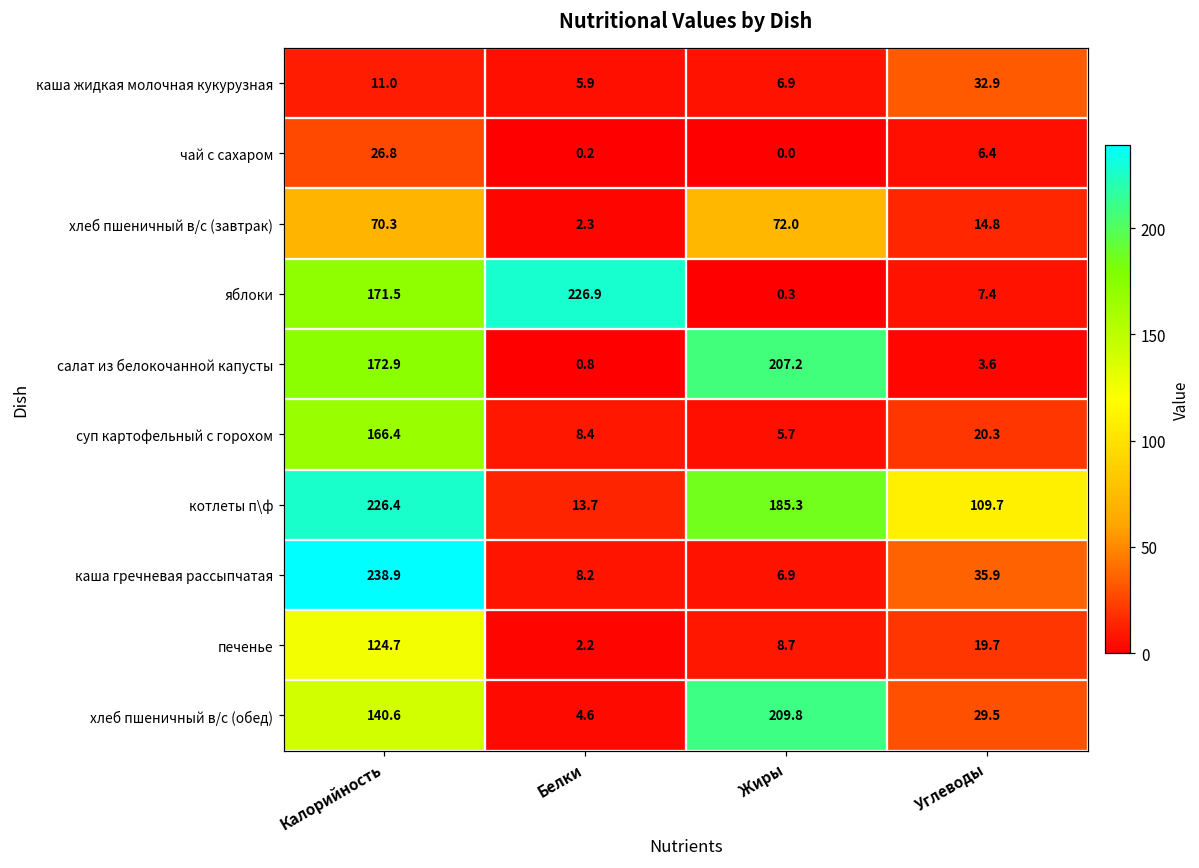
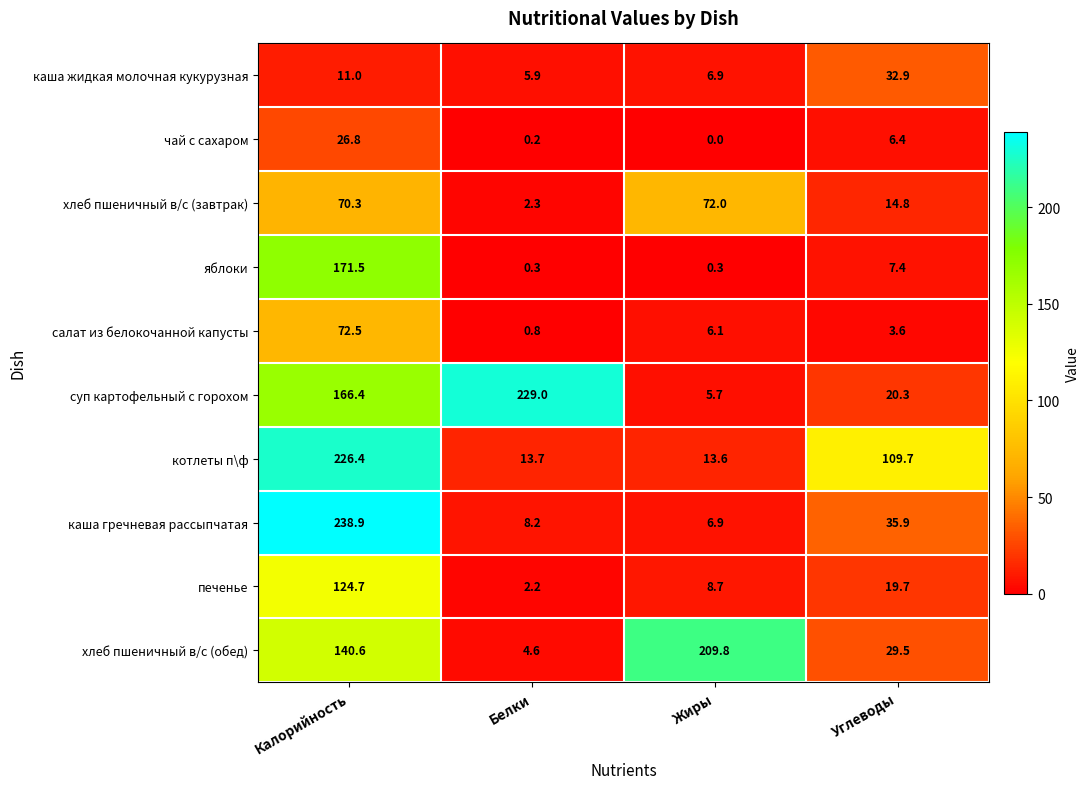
  {
    "каша жидкая молочная кукурузная": {
      "Калорийность": 11.0,
      "Белки": 5.9,
      "Жиры": 6.9,
      "Углеводы": 32.9
    },
    "чай с сахаром": {
      "Калорийность": 26.8,
      "Белки": 0.2,
      "Жиры": 0.0,
      "Углеводы": 6.4
    },
    "хлеб пшеничный в/с (завтрак)": {
      "Калорийность": 70.3,
      "Белки": 2.3,
      "Жиры": 72.0,
      "Углеводы": 14.8
    },
    "яблоки": {
      "Калорийность": 171.5,
-     "Белки": 226.9,
+     "Белки": 0.3,
      "Жиры": 0.3,
      "Углеводы": 7.4
    },
    "салат из белокочанной капусты": {
-     "Калорийность": 172.9,
+     "Калорийность": 72.5,
      "Белки": 0.8,
-     "Жиры": 207.2,
+     "Жиры": 6.1,
      "Углеводы": 3.6
    },
    "суп картофельный с горохом": {
      "Калорийность": 166.4,
-     "Белки": 8.4,
+     "Белки": 229.0,
      "Жиры": 5.7,
      "Углеводы": 20.3
    },
    "котлеты п\\ф": {
      "Калорийность": 226.4,
      "Белки": 13.7,
-     "Жиры": 185.3,
+     "Жиры": 13.6,
      "Углеводы": 109.7
    },
    "каша гречневая рассыпчатая": {
      "Калорийность": 238.9,
      "Белки": 8.2,
      "Жиры": 6.9,
      "Углеводы": 35.9
    },
    "печенье": {
      "Калорийность": 124.7,
      "Белки": 2.2,
      "Жиры": 8.7,
      "Углеводы": 19.7
    },
    "хлеб пшеничный в/с (обед)": {
      "Калорийность": 140.6,
      "Белки": 4.6,
      "Жиры": 209.8,
      "Углеводы": 29.5
    }
  }
